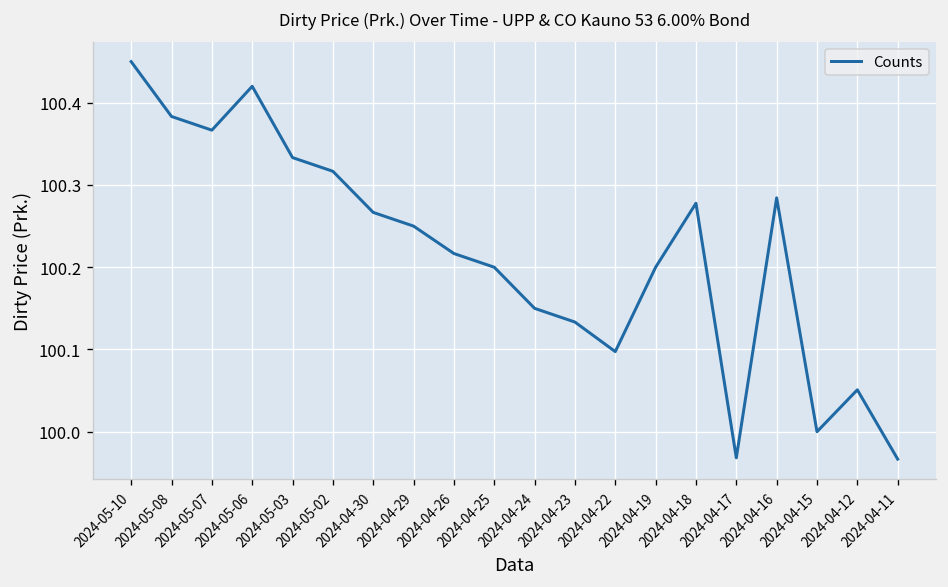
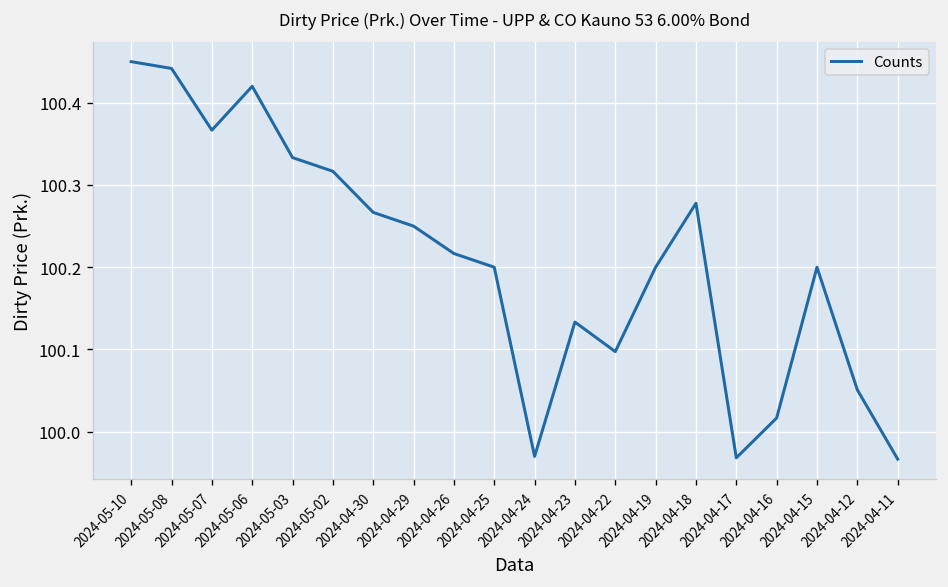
  {
    "2024-05-10": 100.45,
-   "2024-05-08": 100.38,
+   "2024-05-08": 100.44,
    "2024-05-07": 100.37,
    "2024-05-06": 100.42,
    "2024-05-03": 100.33,
    "2024-05-02": 100.32,
    "2024-04-30": 100.27,
    "2024-04-29": 100.25,
    "2024-04-26": 100.22,
    "2024-04-25": 100.20,
-   "2024-04-24": 100.15,
+   "2024-04-24": 99.97,
    "2024-04-23": 100.13,
    "2024-04-22": 100.10,
    "2024-04-19": 100.20,
    "2024-04-18": 100.28,
    "2024-04-17": 99.97,
-   "2024-04-16": 100.28,
-   "2024-04-15": 100.0,
+   "2024-04-16": 100.02,
+   "2024-04-15": 100.2,
    "2024-04-12": 100.05,
    "2024-04-11": 99.97
  }
